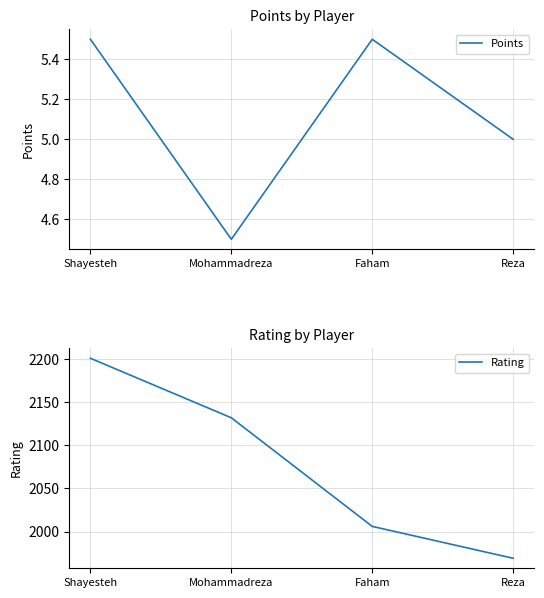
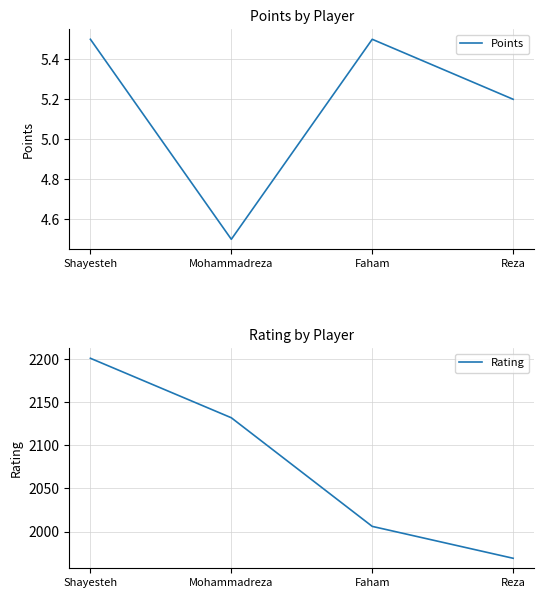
  {
    "Points by Player": {
      "Shayesteh": 5.5,
      "Mohammadreza": 4.5,
      "Faham": 5.5,
-     "Reza": 5.0
+     "Reza": 5.2
    },
    "Rating by Player": {
      "Shayesteh": 2200,
      "Mohammadreza": 2130,
      "Faham": 2010,
      "Reza": 1970
    }
  }
